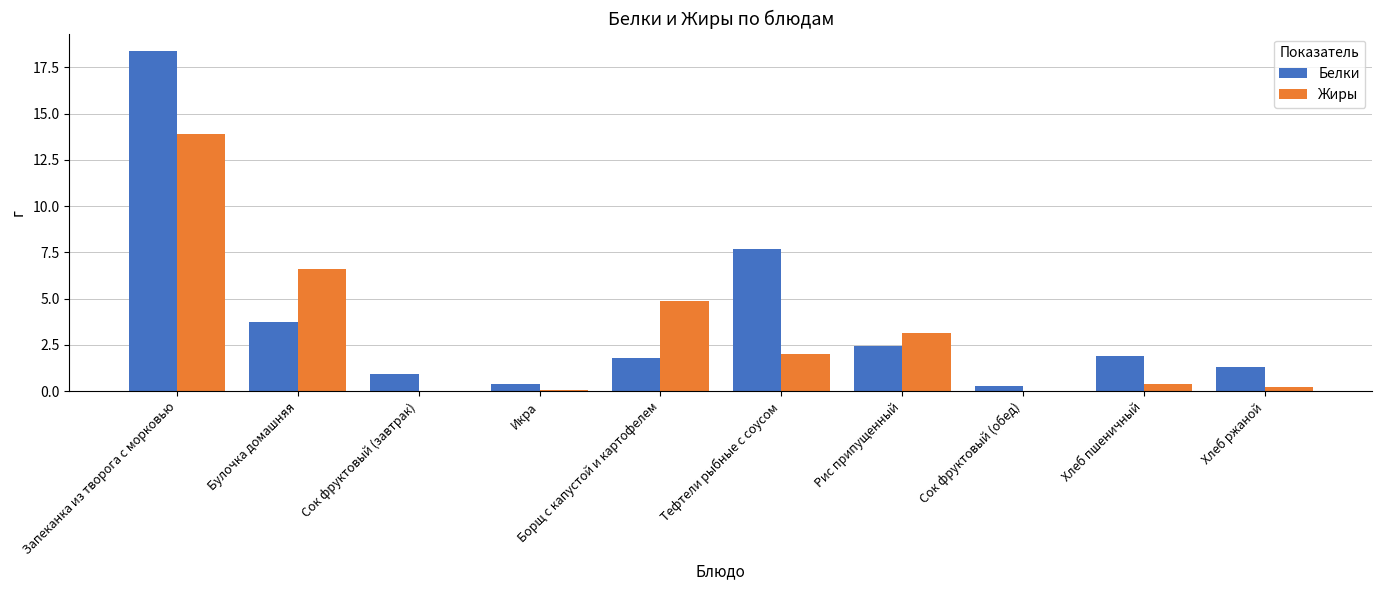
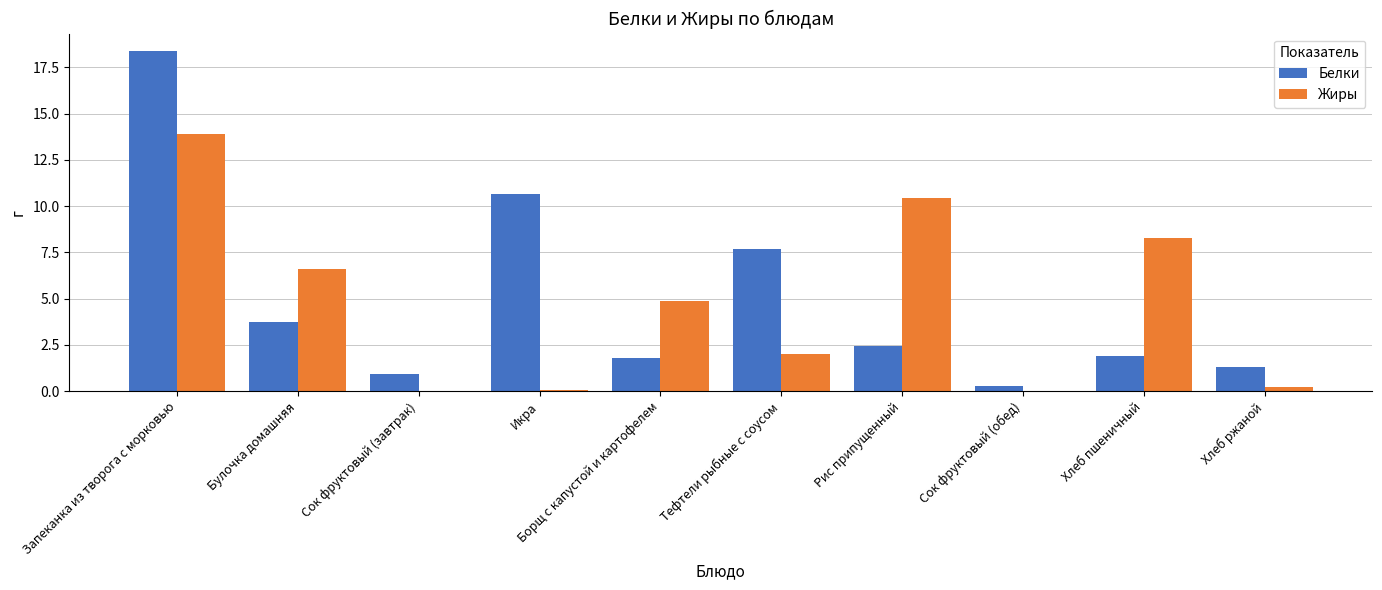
  {
    "Белки": {
      "Запеканка из творога с морковью": 18.4,
      "Булочка домашняя": 3.8,
      "Сок фруктовый (завтрак)": 0.9,
-     "Икра": 0.4,
+     "Икра": 10.6,
      "Борщ с капустой и картофелем": 1.8,
      "Тефтели рыбные с соусом": 7.7,
      "Рис припущенный": 2.4,
      "Сок фруктовый (обед)": 0.3,
      "Хлеб пшеничный": 1.9,
      "Хлеб ржаной": 1.3
    },
    "Жиры": {
      "Запеканка из творога с морковью": 13.9,
      "Булочка домашняя": 6.6,
      "Сок фруктовый (завтрак)": 0.0,
      "Борщ с капустой и картофелем": 4.9,
      "Тефтели рыбные с соусом": 2.0,
-     "Рис припущенный": 3.1,
+     "Рис припущенный": 10.5,
      "Сок фруктовый (обед)": 0.0,
-     "Хлеб пшеничный": 0.4,
+     "Хлеб пшеничный": 8.3,
      "Хлеб ржаной": 0.2
    }
  }
